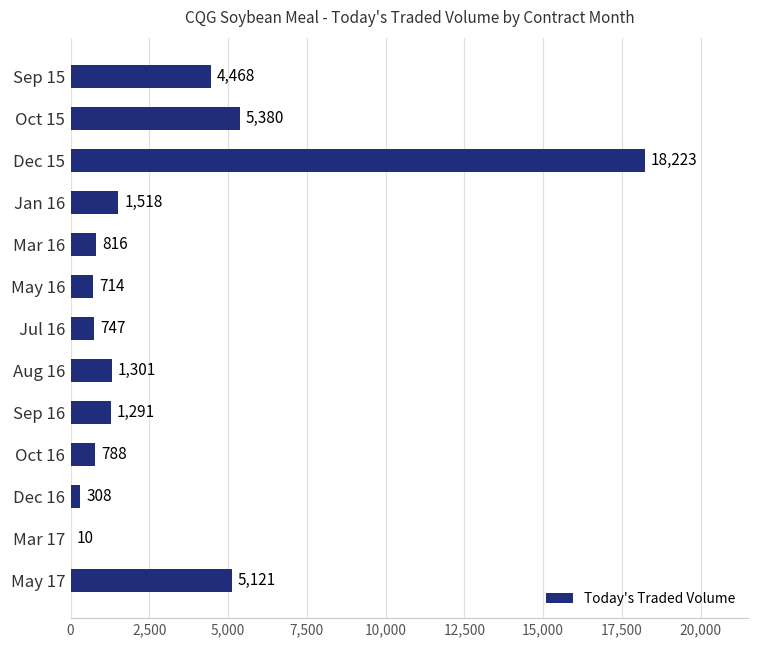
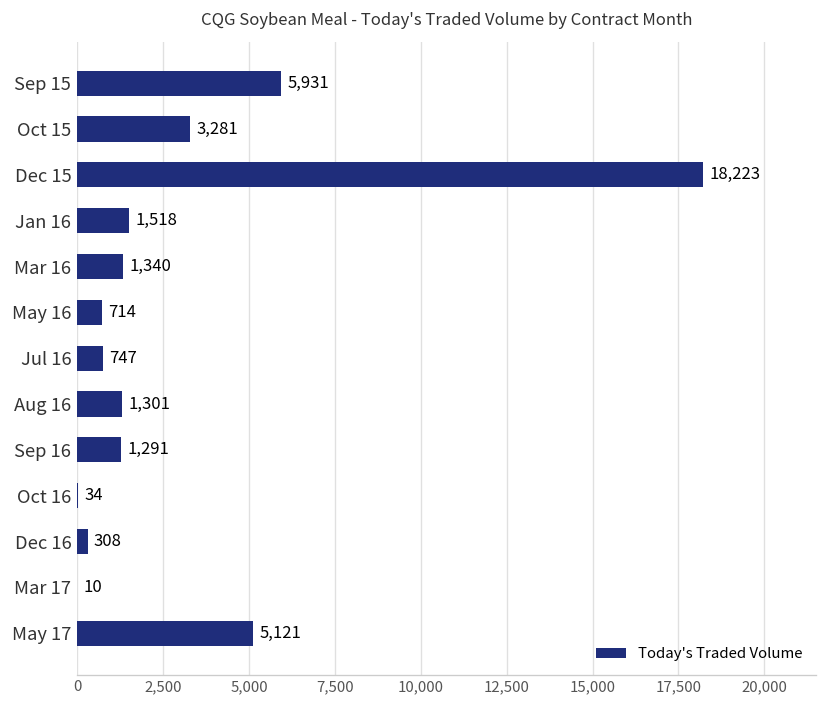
  {
-   "Sep 15": "4,468",
-   "Oct 15": "5,380",
+   "Sep 15": "5,931",
+   "Oct 15": "3,281",
    "Dec 15": "18,223",
    "Jan 16": "1,518",
-   "Mar 16": "816",
+   "Mar 16": "1,340",
    "May 16": "714",
    "Jul 16": "747",
    "Aug 16": "1,301",
    "Sep 16": "1,291",
-   "Oct 16": "788",
+   "Oct 16": "34",
    "Dec 16": "308",
    "Mar 17": "10",
    "May 17": "5,121"
  }
